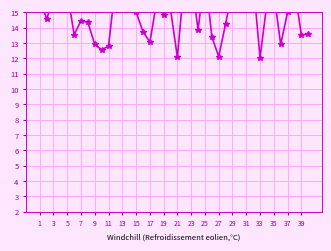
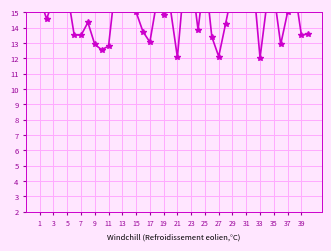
  {
-   "7": 14.5,
+   "7": 13.5,
    "9": 12.9,
    "11": 12.8,
    "15": 15.0,
    "17": 13.1,
    "19": 14.9,
    "21": 12.1,
    "27": 12.1,
    "33": 12.0,
    "37": 15.0,
    "39": 13.5
  }
